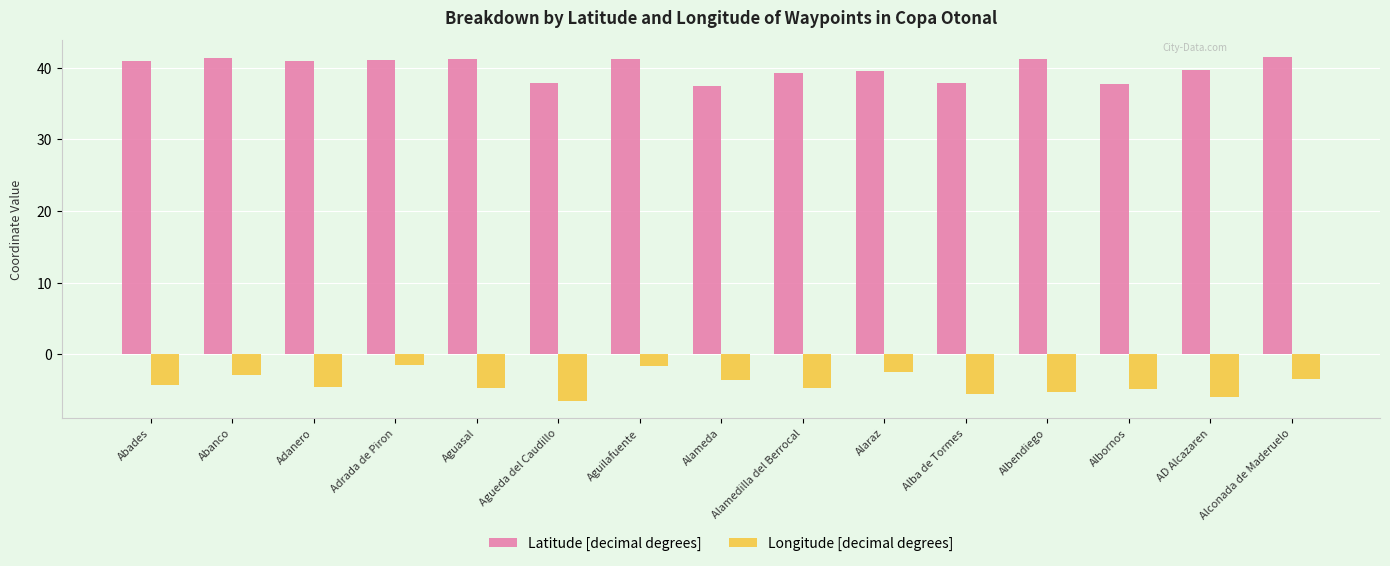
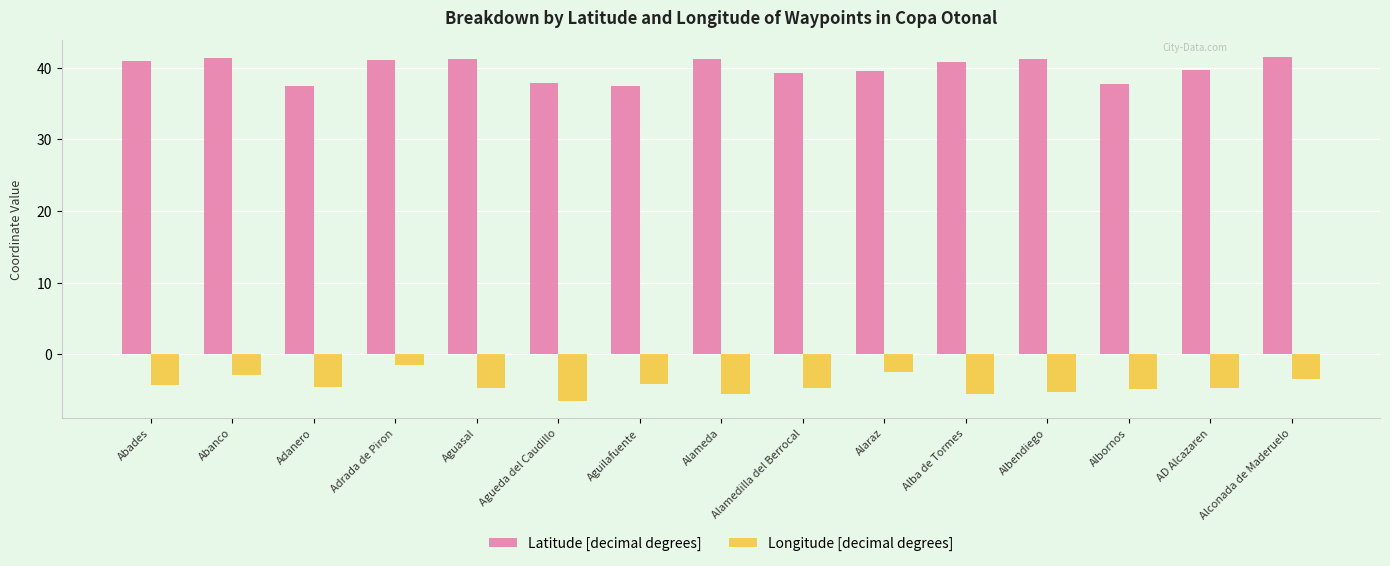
  {
    "Latitude [decimal degrees]": {
      "Abades": 41,
      "Abanco": 41,
-     "Adanero": 41,
+     "Adanero": 37,
      "Adrada de Piron": 41,
      "Aguasal": 41,
      "Agueda del Caudillo": 38,
-     "Aguilafuente": 41,
-     "Alameda": 37,
+     "Aguilafuente": 37,
+     "Alameda": 41,
      "Alamedilla del Berrocal": 39,
      "Alaraz": 40,
-     "Alba de Tormes": 38,
+     "Alba de Tormes": 41,
      "Albendiego": 41,
      "Albornos": 38,
      "AD Alcazaren": 40,
      "Alconada de Maderuelo": 41
    },
    "Longitude [decimal degrees]": {
      "Abades": -4,
      "Abanco": -3,
      "Adanero": -5,
      "Adrada de Piron": -2,
      "Aguasal": -5,
      "Agueda del Caudillo": -6,
-     "Aguilafuente": -2,
-     "Alameda": -4,
+     "Aguilafuente": -4,
+     "Alameda": -6,
      "Alamedilla del Berrocal": -5,
      "Alaraz": -2,
      "Alba de Tormes": -6,
      "Albendiego": -5,
      "Albornos": -5,
-     "AD Alcazaren": -6,
+     "AD Alcazaren": -5,
      "Alconada de Maderuelo": -3
    }
  }
